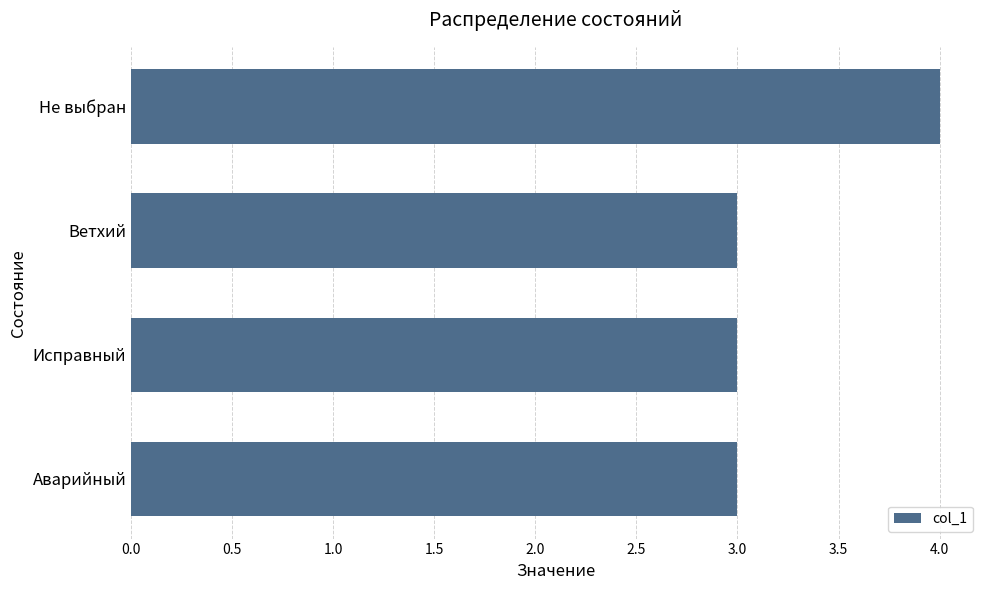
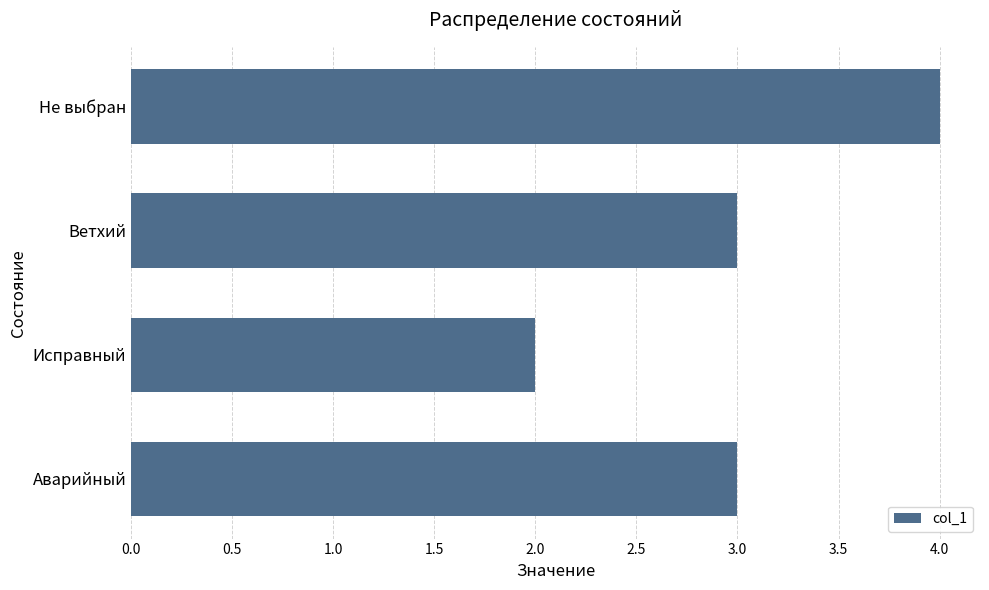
  {
    "Не выбран": 4,
    "Ветхий": 3,
-   "Исправный": 3,
+   "Исправный": 2,
    "Аварийный": 3
  }
